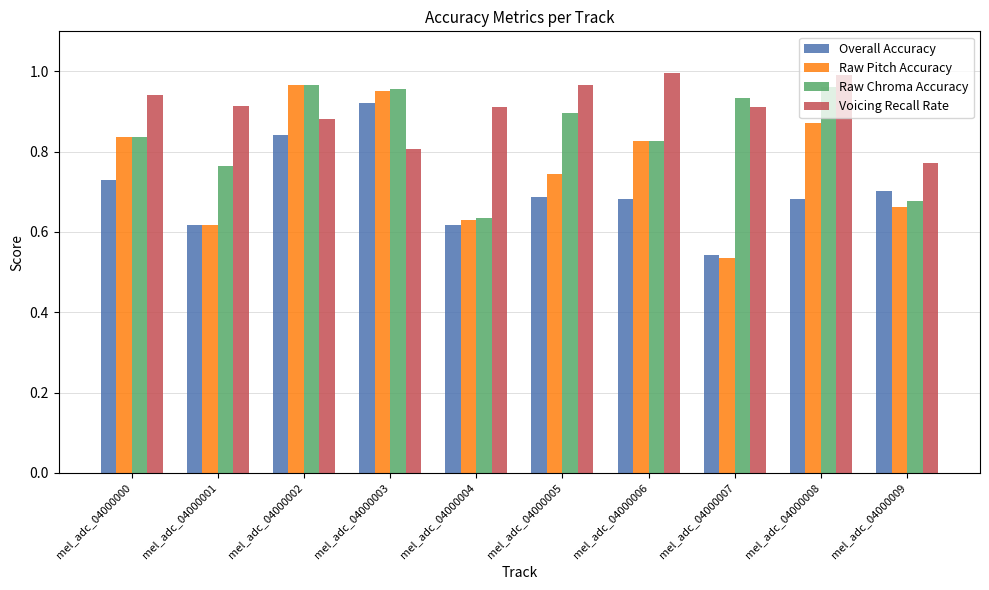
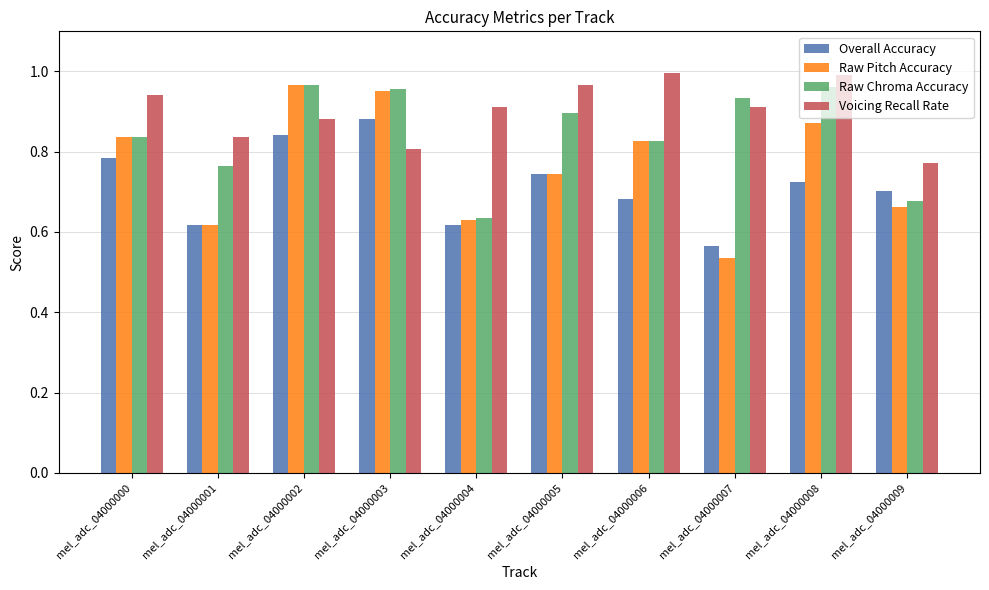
  {
    "Overall Accuracy": {
-     "mel_adc_04000000": 0.73,
+     "mel_adc_04000000": 0.78,
      "mel_adc_04000001": 0.62,
      "mel_adc_04000002": 0.84,
-     "mel_adc_04000003": 0.92,
+     "mel_adc_04000003": 0.88,
      "mel_adc_04000004": 0.62,
-     "mel_adc_04000005": 0.69,
+     "mel_adc_04000005": 0.74,
      "mel_adc_04000006": 0.68,
-     "mel_adc_04000007": 0.54,
-     "mel_adc_04000008": 0.68,
+     "mel_adc_04000007": 0.56,
+     "mel_adc_04000008": 0.73,
      "mel_adc_04000009": 0.70
    },
    "Raw Pitch Accuracy": {
      "mel_adc_04000000": 0.84,
      "mel_adc_04000001": 0.62,
      "mel_adc_04000002": 0.97,
      "mel_adc_04000003": 0.95,
      "mel_adc_04000004": 0.63,
      "mel_adc_04000005": 0.74,
      "mel_adc_04000006": 0.83,
      "mel_adc_04000007": 0.53,
      "mel_adc_04000008": 0.87,
      "mel_adc_04000009": 0.66
    },
    "Raw Chroma Accuracy": {
      "mel_adc_04000000": 0.84,
      "mel_adc_04000001": 0.77,
      "mel_adc_04000002": 0.97,
      "mel_adc_04000003": 0.96,
      "mel_adc_04000004": 0.64,
      "mel_adc_04000005": 0.90,
      "mel_adc_04000006": 0.83,
      "mel_adc_04000007": 0.93,
      "mel_adc_04000009": 0.68
    },
    "Voicing Recall Rate": {
      "mel_adc_04000000": 0.94,
-     "mel_adc_04000001": 0.91,
+     "mel_adc_04000001": 0.84,
      "mel_adc_04000002": 0.88,
      "mel_adc_04000003": 0.81,
      "mel_adc_04000004": 0.91,
      "mel_adc_04000005": 0.97,
      "mel_adc_04000006": 1.00,
      "mel_adc_04000007": 0.91,
      "mel_adc_04000009": 0.77
    }
  }
